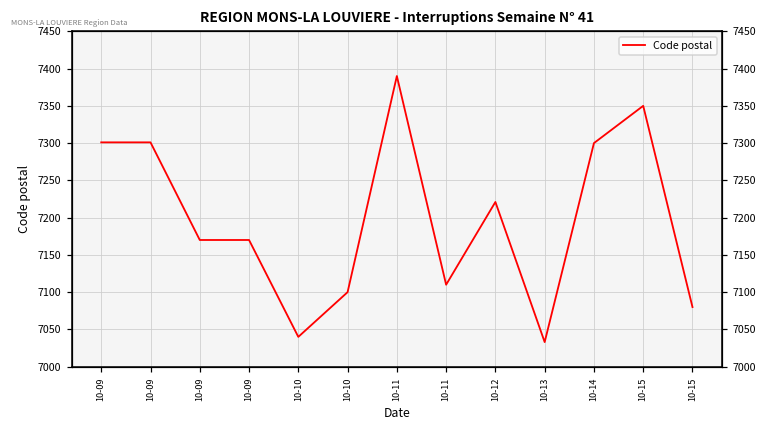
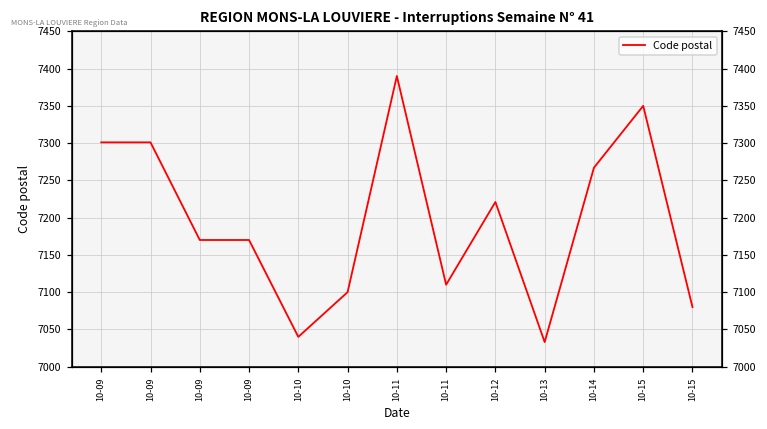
  {
    "10-12": 7220,
    "10-13": 7030,
-   "10-14": 7300
+   "10-14": 7270
  }
